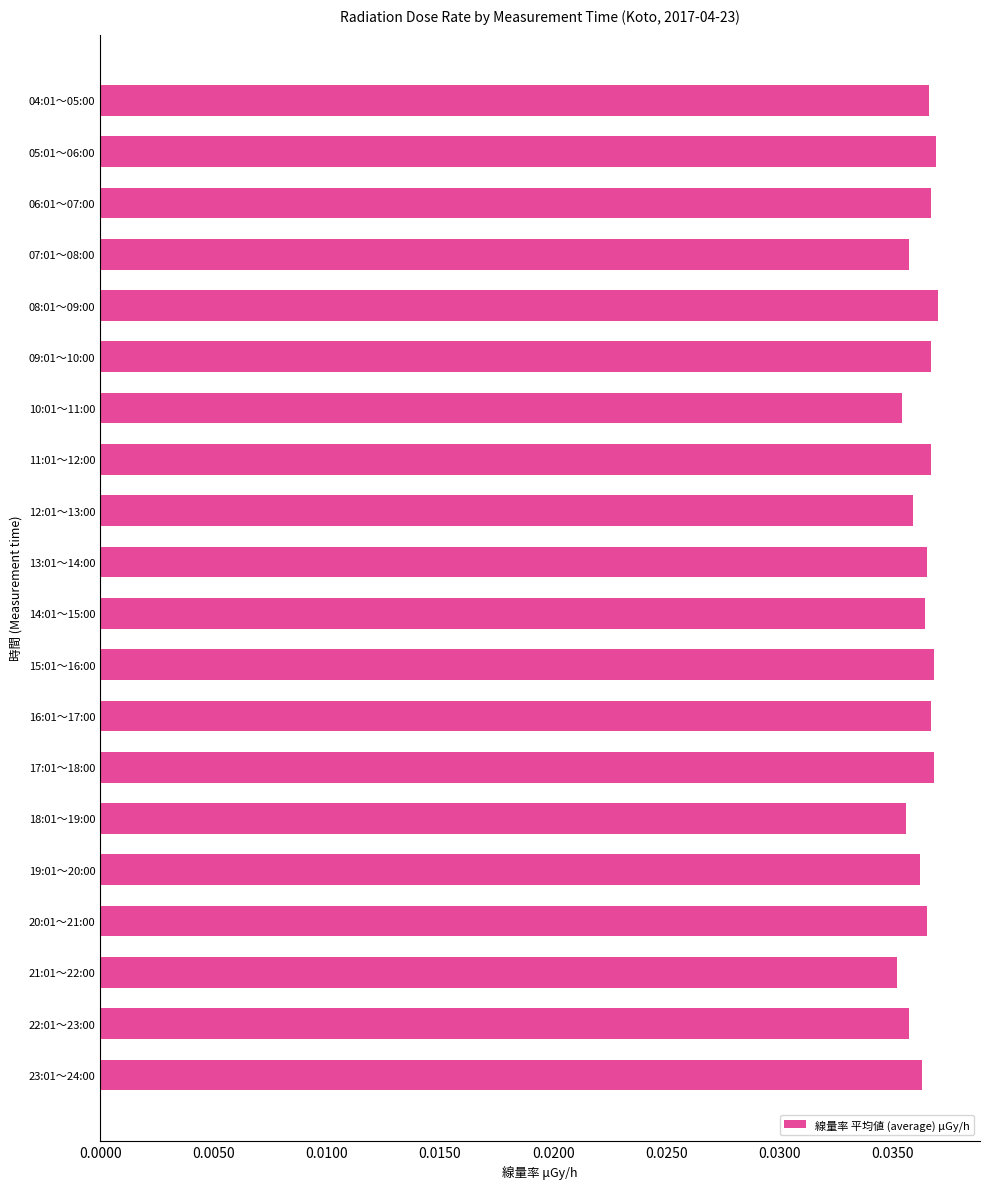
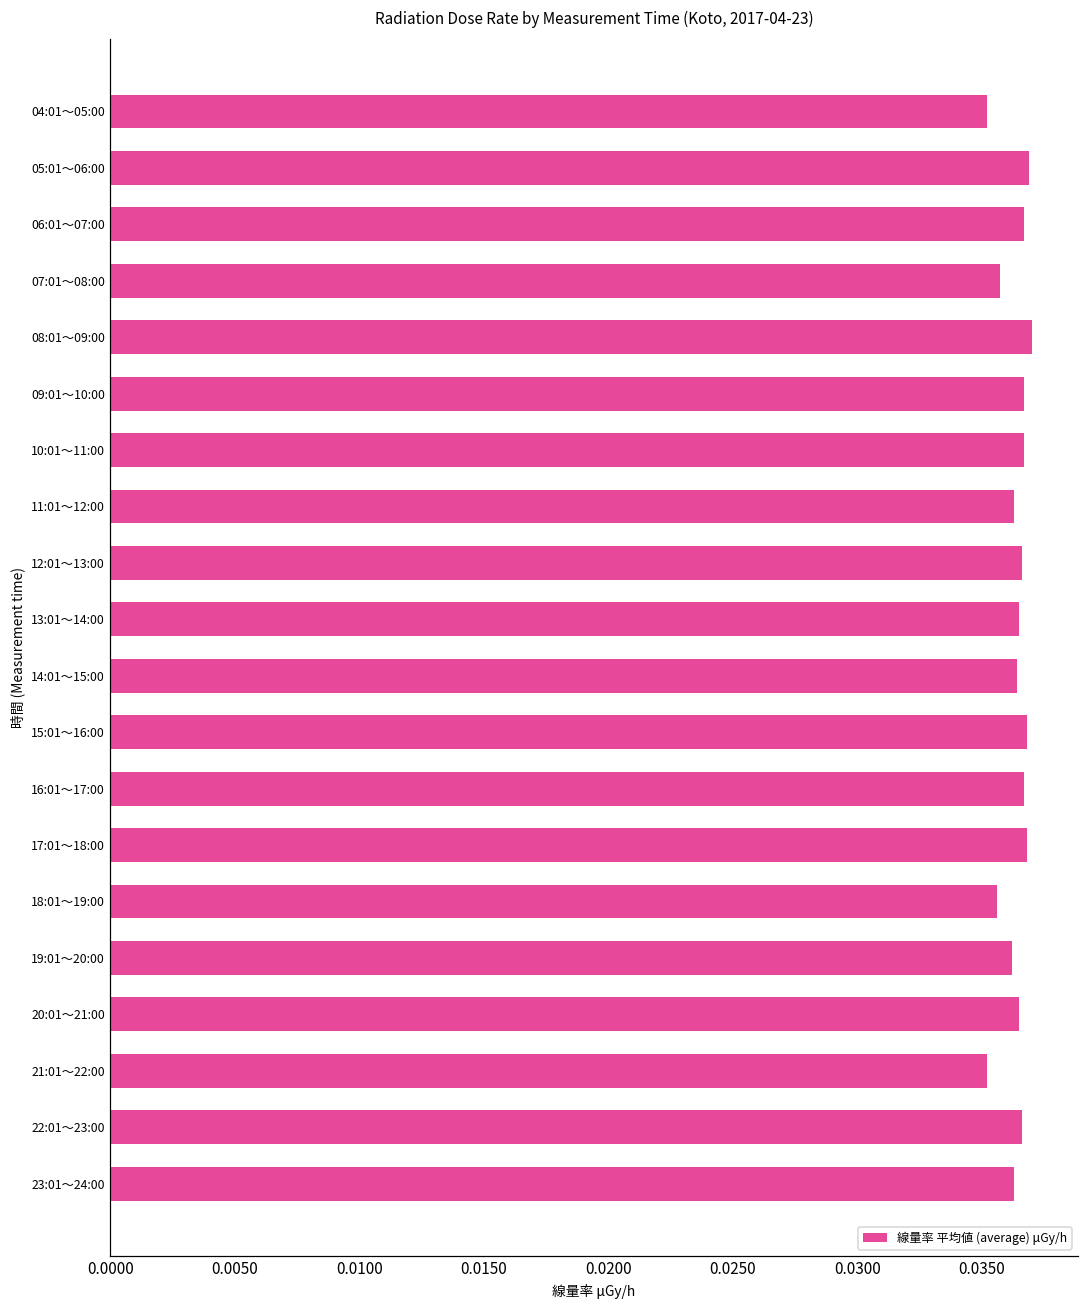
  {
-   "04:01～05:00": 0.0366,
+   "04:01～05:00": 0.0352,
    "05:01～06:00": 0.0369,
    "06:01～07:00": 0.0367,
    "07:01～08:00": 0.0357,
    "08:01～09:00": 0.0370,
    "09:01～10:00": 0.0367,
-   "10:01～11:00": 0.0354,
-   "11:01～12:00": 0.0367,
-   "12:01～13:00": 0.0359,
+   "10:01～11:00": 0.0367,
+   "11:01～12:00": 0.0363,
+   "12:01～13:00": 0.0366,
    "13:01～14:00": 0.0365,
    "14:01～15:00": 0.0364,
    "15:01～16:00": 0.0368,
    "16:01～17:00": 0.0367,
    "17:01～18:00": 0.0368,
    "18:01～19:00": 0.0356,
    "19:01～20:00": 0.0362,
    "20:01～21:00": 0.0365,
    "21:01～22:00": 0.0352,
-   "22:01～23:00": 0.0357,
+   "22:01～23:00": 0.0366,
    "23:01～24:00": 0.0363
  }
